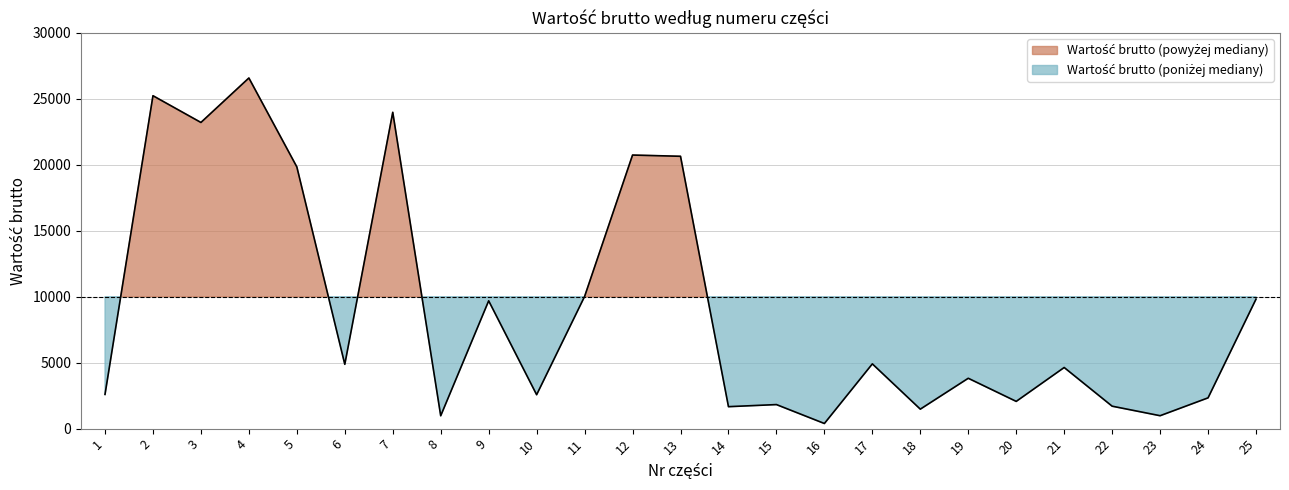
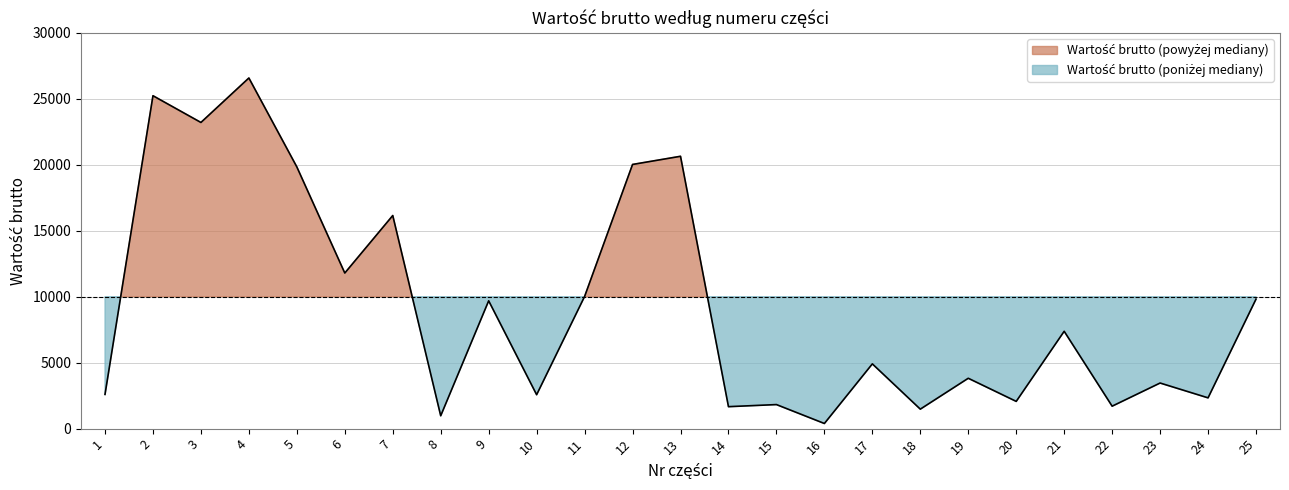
  {
    "1": 2600,
    "2": 25200,
    "3": 23200,
    "4": 26600,
    "5": 19800,
-   "6": 4900,
-   "7": 24000,
+   "6": 11800,
+   "7": 16200,
    "8": 1000,
    "9": 9700,
    "10": 2600,
    "11": 10000,
-   "12": 20700,
+   "12": 20000,
    "13": 20600,
    "14": 1700,
    "15": 1800,
    "16": 400,
    "17": 4900,
    "18": 1500,
    "19": 3800,
    "20": 2100,
-   "21": 4600,
+   "21": 7400,
    "22": 1700,
-   "23": 1000,
+   "23": 3500,
    "24": 2300,
    "25": 9800
  }
